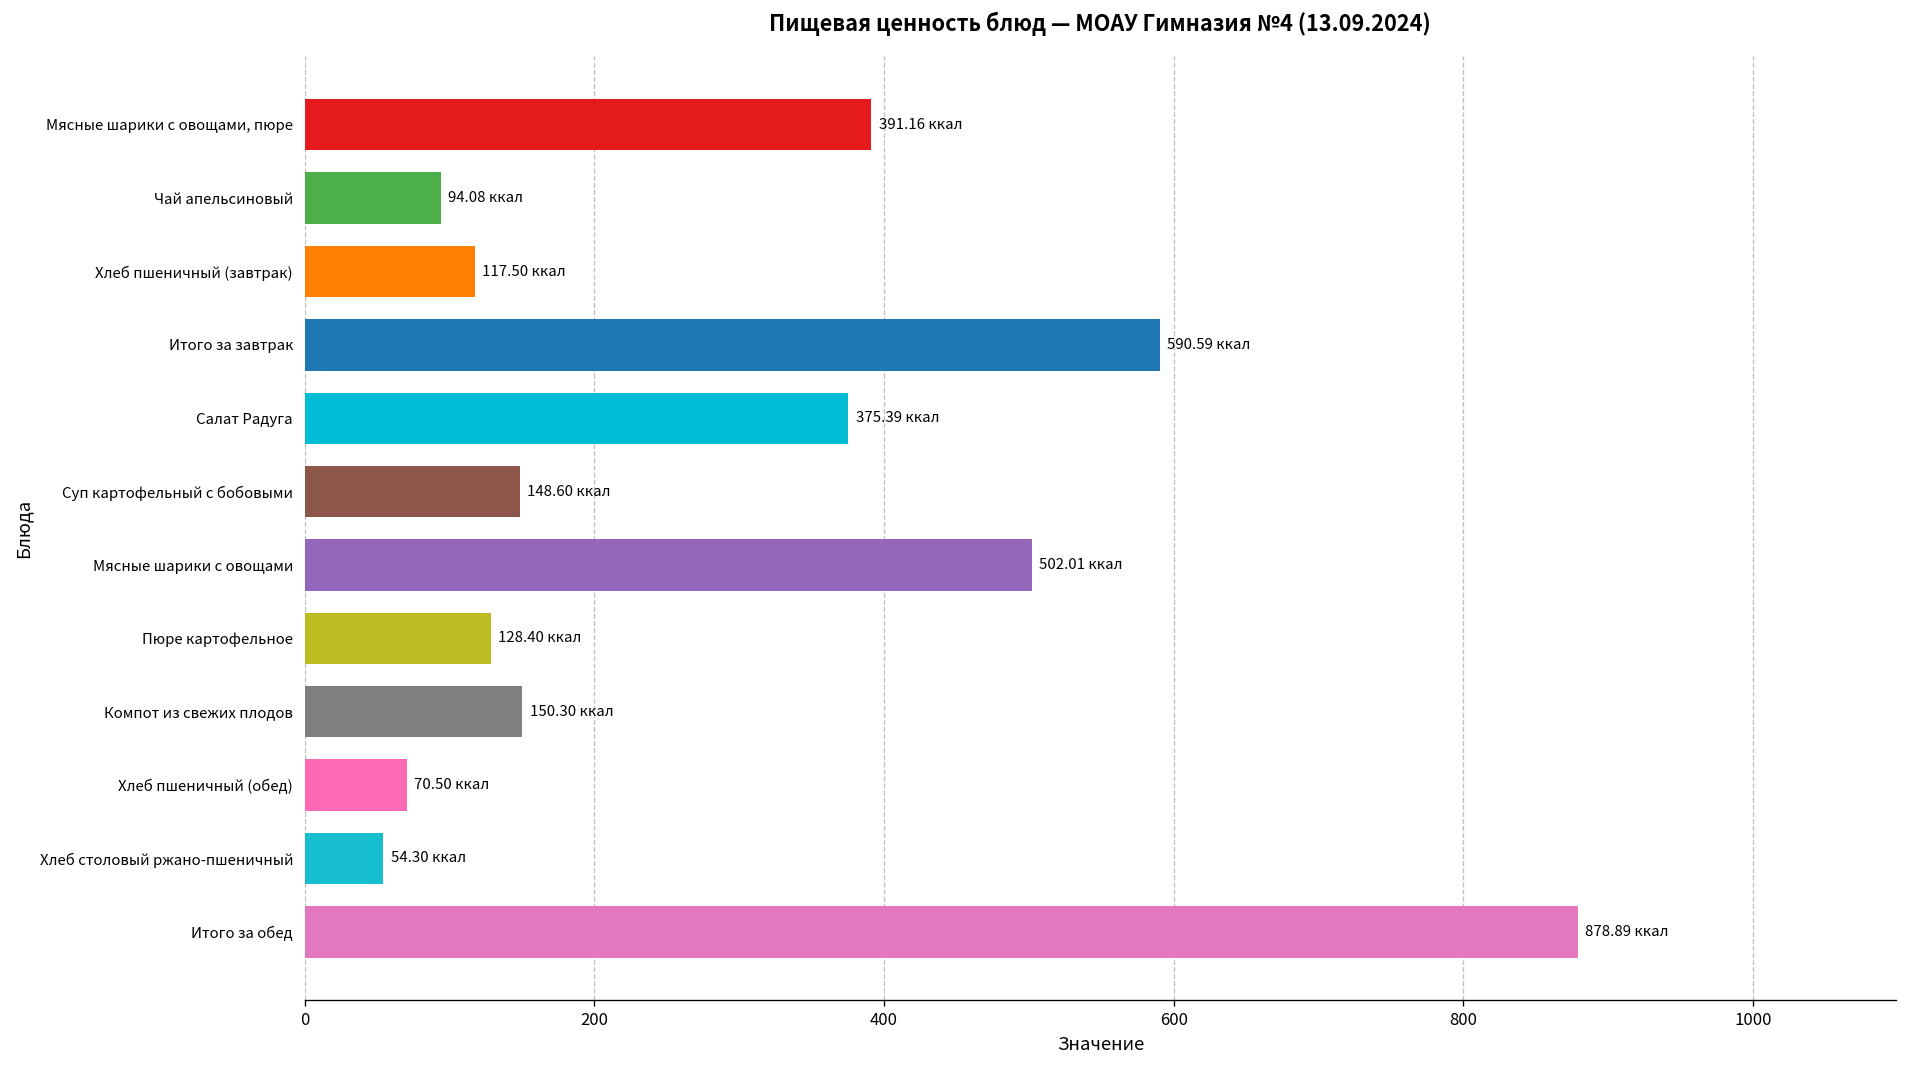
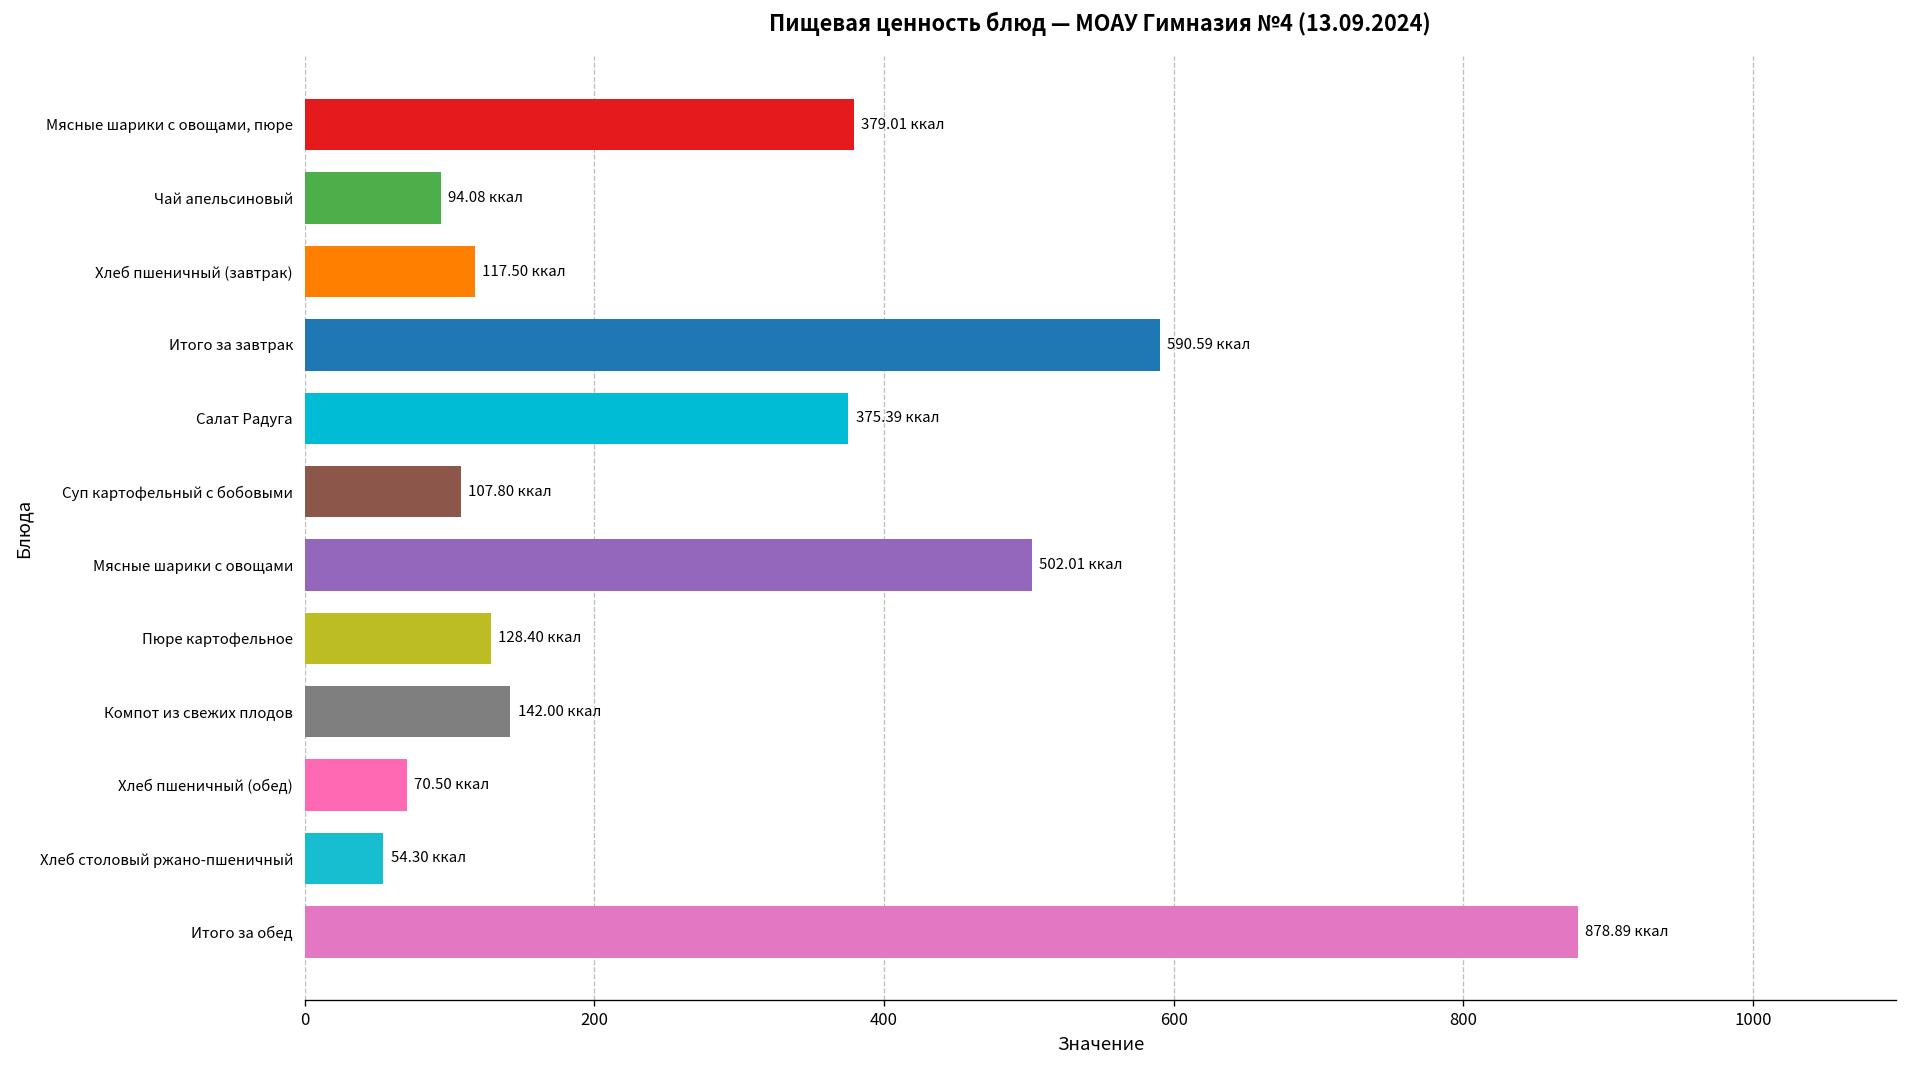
  {
-   "Мясные шарики с овощами, пюре": 391.16,
+   "Мясные шарики с овощами, пюре": 379.01,
    "Чай апельсиновый": 94.08,
    "Хлеб пшеничный (завтрак)": 117.50,
    "Итого за завтрак": 590.59,
    "Салат Радуга": 375.39,
-   "Суп картофельный с бобовыми": 148.60,
+   "Суп картофельный с бобовыми": 107.80,
    "Мясные шарики с овощами": 502.01,
    "Пюре картофельное": 128.40,
-   "Компот из свежих плодов": 150.30,
+   "Компот из свежих плодов": 142.00,
    "Хлеб пшеничный (обед)": 70.50,
    "Хлеб столовый ржано-пшеничный": 54.30,
    "Итого за обед": 878.89
  }
